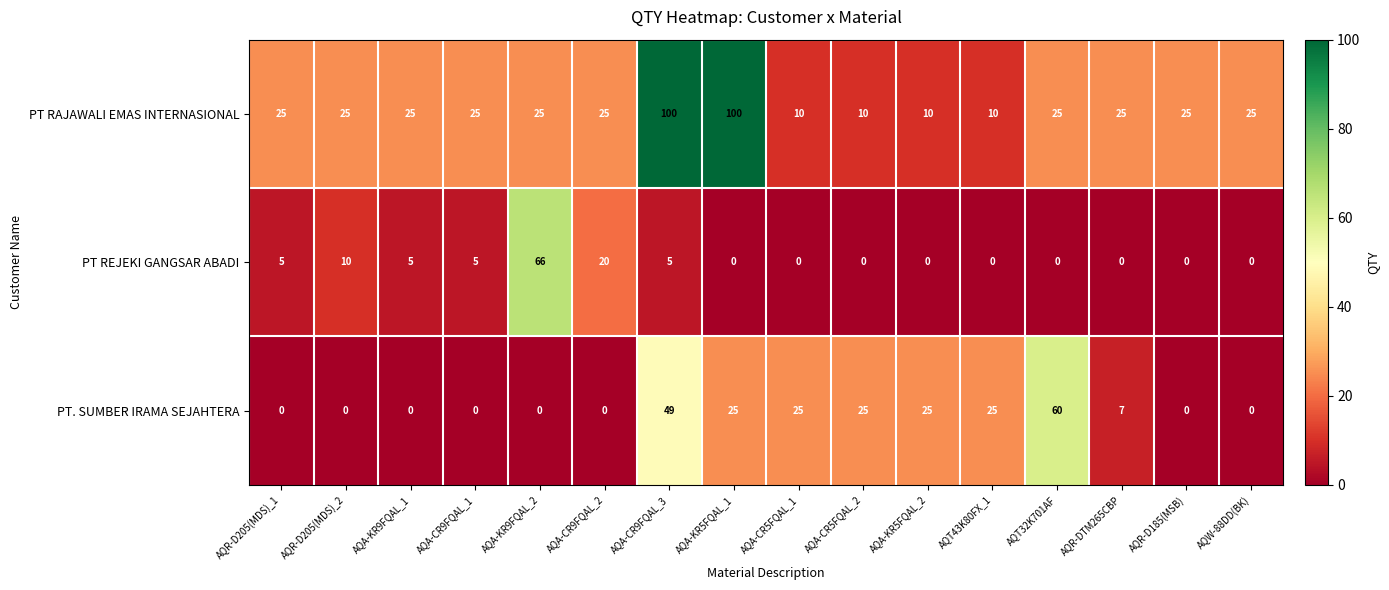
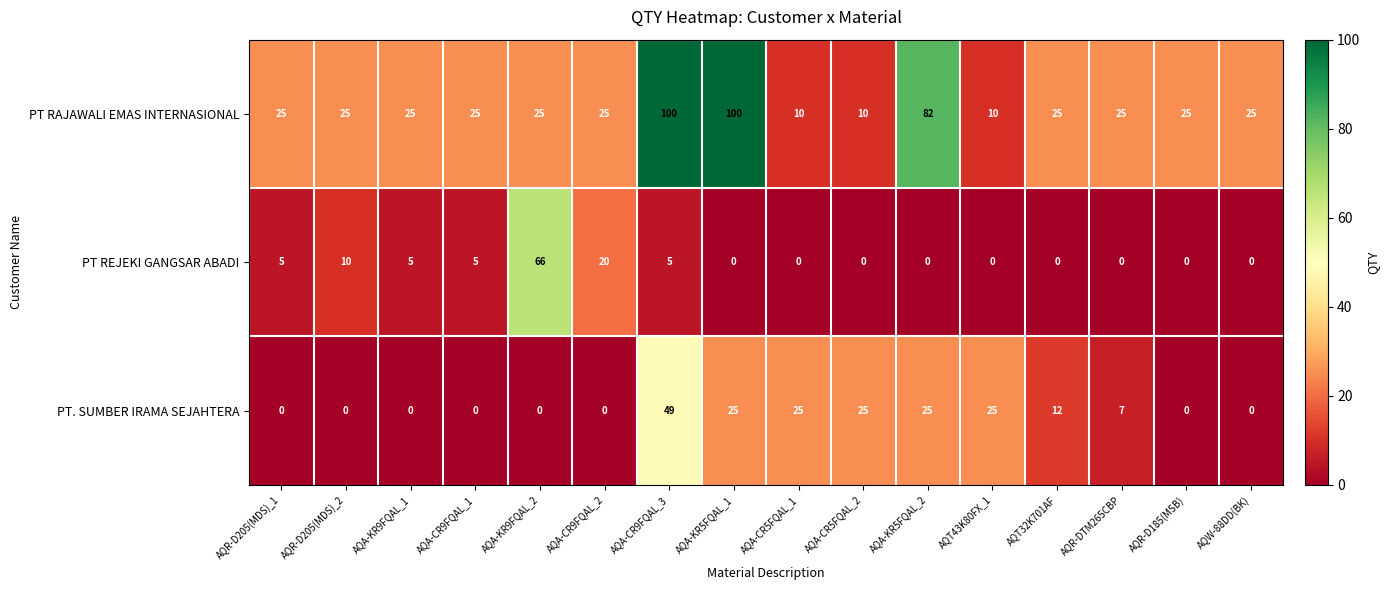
  {
    "PT RAJAWALI EMAS INTERNASIONAL": {
      "AQR-D205(MDS)_1": 25,
      "AQR-D205(MDS)_2": 25,
      "AQA-KR9FQAL_1": 25,
      "AQA-CR9FQAL_1": 25,
      "AQA-KR9FQAL_2": 25,
      "AQA-CR9FQAL_2": 25,
      "AQA-CR9FQAL_3": 100,
      "AQA-KR5FQAL_1": 100,
      "AQA-CR5FQAL_1": 10,
      "AQA-CR5FQAL_2": 10,
-     "AQA-KR5FQAL_2": 10,
+     "AQA-KR5FQAL_2": 82,
      "AQT43K80FX_1": 10,
      "AQT32K701AF": 25,
      "AQR-DTM265CBP": 25,
      "AQR-D185(MSB)": 25,
      "AQW-88DD(BK)": 25
    },
    "PT REJEKI GANGSAR ABADI": {
      "AQR-D205(MDS)_1": 5,
      "AQR-D205(MDS)_2": 10,
      "AQA-KR9FQAL_1": 5,
      "AQA-CR9FQAL_1": 5,
      "AQA-KR9FQAL_2": 66,
      "AQA-CR9FQAL_2": 20,
      "AQA-CR9FQAL_3": 5,
      "AQA-KR5FQAL_1": 0,
      "AQA-CR5FQAL_1": 0,
      "AQA-CR5FQAL_2": 0,
      "AQA-KR5FQAL_2": 0,
      "AQT43K80FX_1": 0,
      "AQT32K701AF": 0,
      "AQR-DTM265CBP": 0,
      "AQR-D185(MSB)": 0,
      "AQW-88DD(BK)": 0
    },
    "PT. SUMBER IRAMA SEJAHTERA": {
      "AQR-D205(MDS)_1": 0,
      "AQR-D205(MDS)_2": 0,
      "AQA-KR9FQAL_1": 0,
      "AQA-CR9FQAL_1": 0,
      "AQA-KR9FQAL_2": 0,
      "AQA-CR9FQAL_2": 0,
      "AQA-CR9FQAL_3": 49,
      "AQA-KR5FQAL_1": 25,
      "AQA-CR5FQAL_1": 25,
      "AQA-CR5FQAL_2": 25,
      "AQA-KR5FQAL_2": 25,
      "AQT43K80FX_1": 25,
-     "AQT32K701AF": 60,
+     "AQT32K701AF": 12,
      "AQR-DTM265CBP": 7,
      "AQR-D185(MSB)": 0,
      "AQW-88DD(BK)": 0
    }
  }
